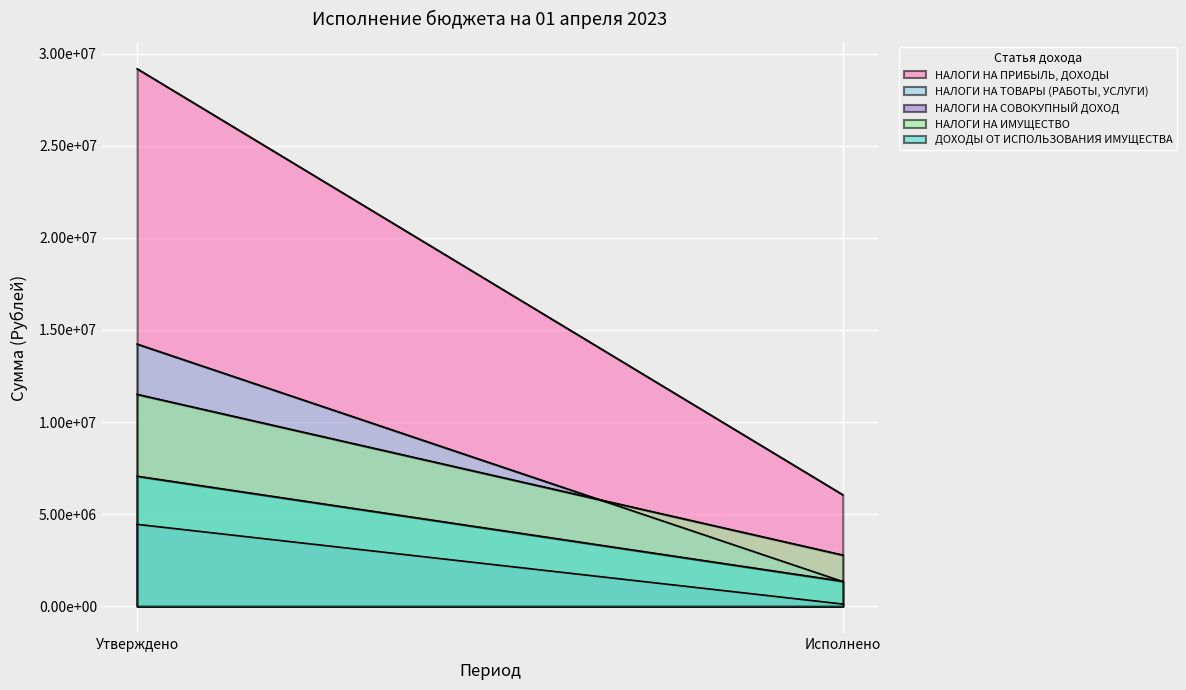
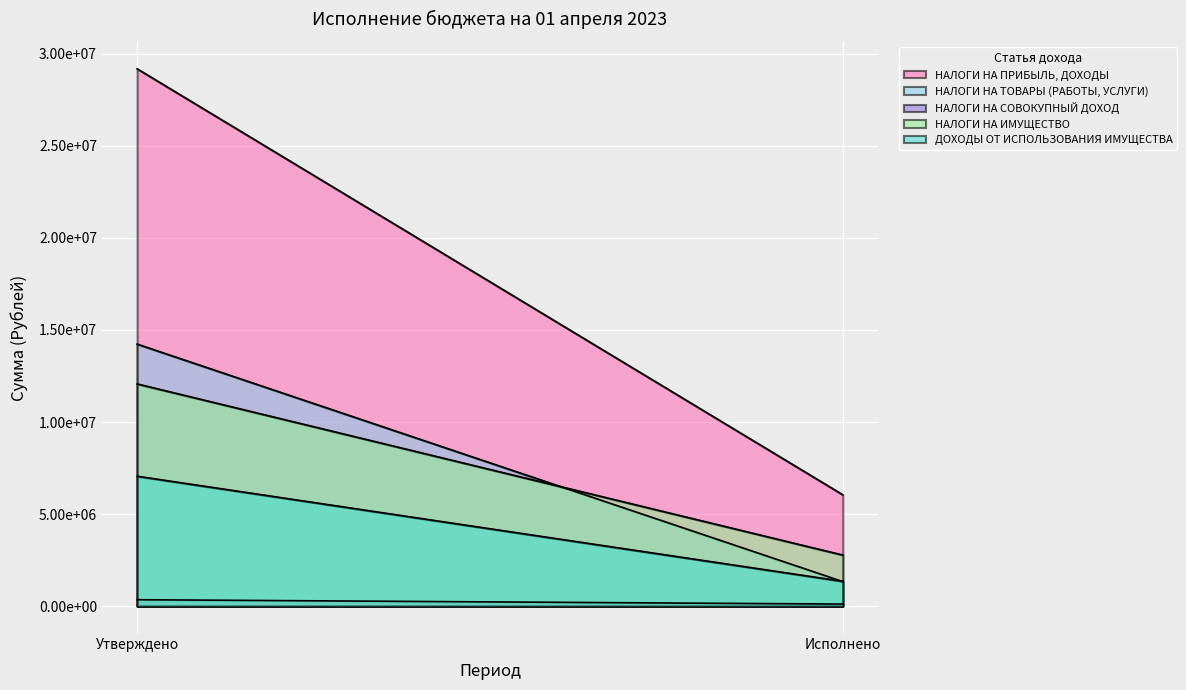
  {
    "НАЛОГИ НА ПРИБЫЛЬ, ДОХОДЫ": {
      "Утверждено": 29200000,
      "Исполнено": 6000000
    },
    "НАЛОГИ НА ТОВАРЫ (РАБОТЫ, УСЛУГИ)": {
      "Утверждено": 14200000
    },
    "НАЛОГИ НА СОВОКУПНЫЙ ДОХОД": {
-     "Утверждено": 4400000,
+     "Утверждено": 400000,
      "Исполнено": 100000
    },
    "НАЛОГИ НА ИМУЩЕСТВО": {
-     "Утверждено": 11500000,
+     "Утверждено": 12100000,
      "Исполнено": 2800000
    },
    "ДОХОДЫ ОТ ИСПОЛЬЗОВАНИЯ ИМУЩЕСТВА": {
      "Утверждено": 7100000
    }
  }
